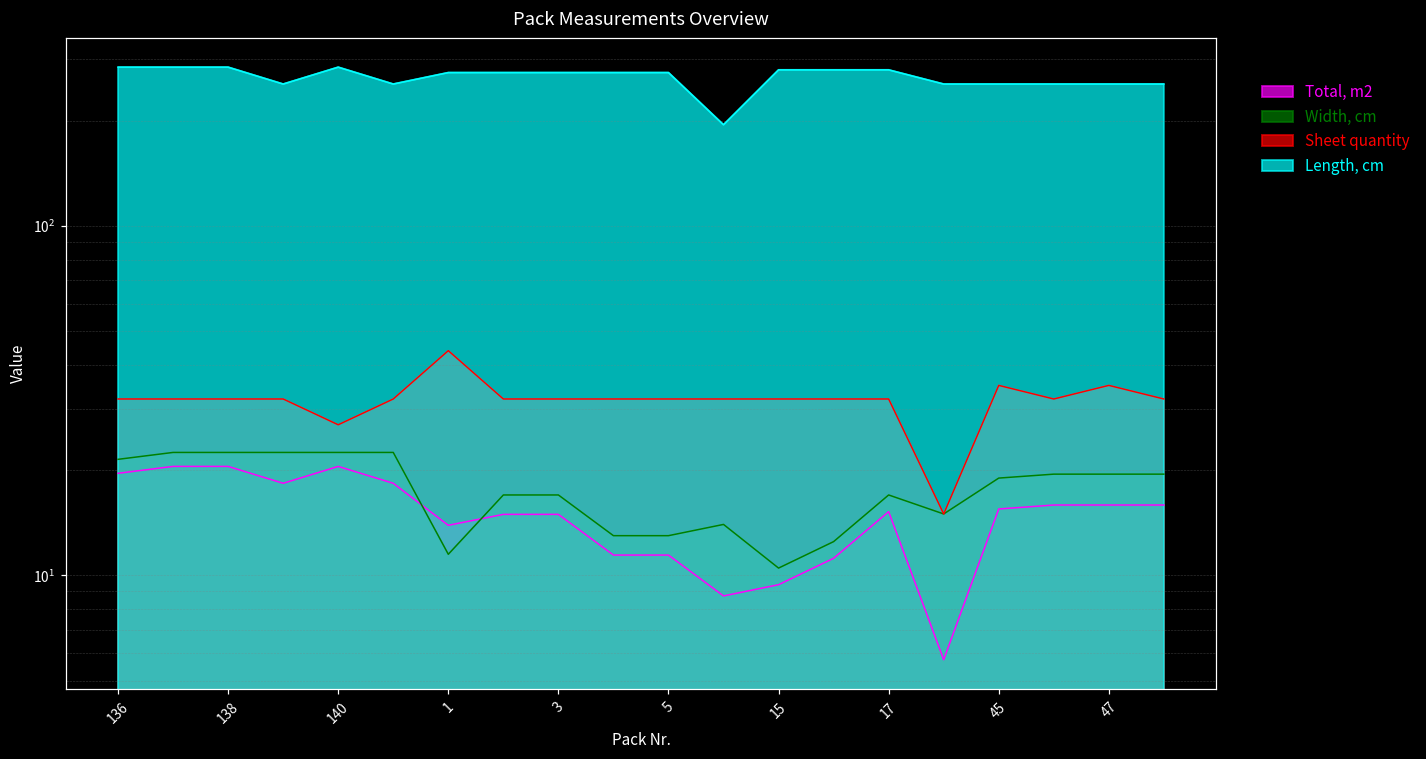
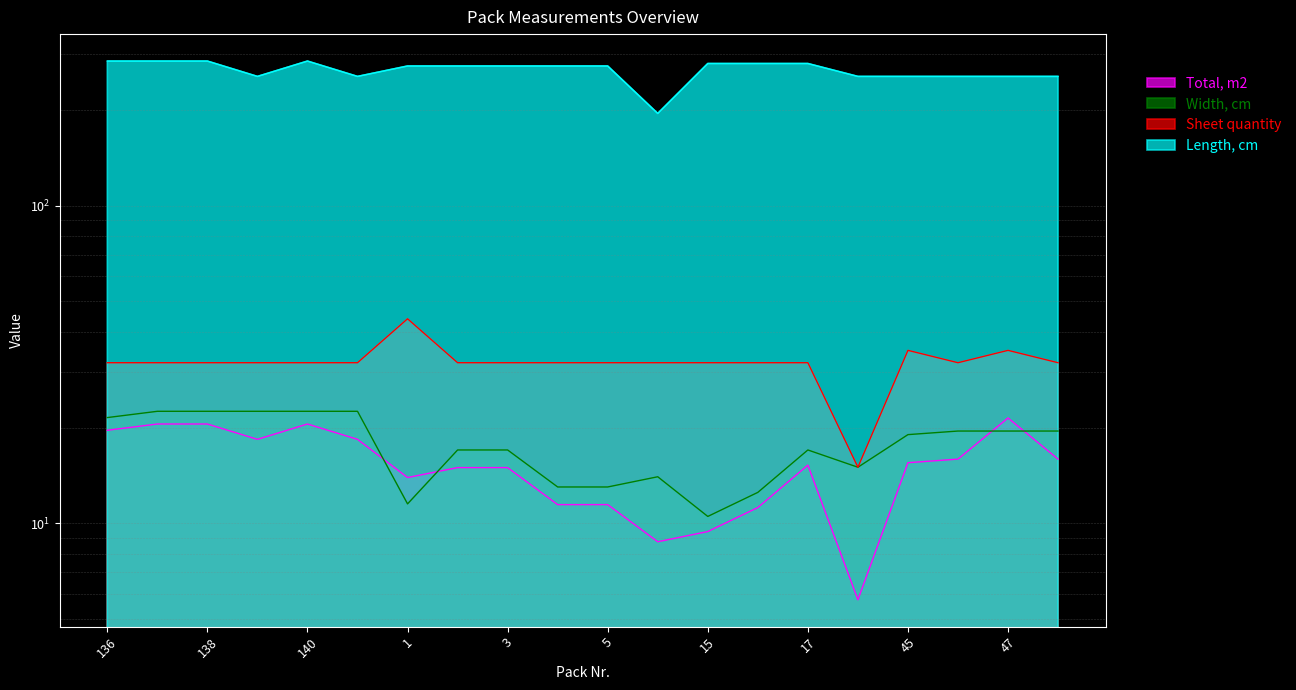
  {
    "Total, m2": {
      "136": 20,
      "138": 21,
      "140": 21,
      "45": 16,
-     "47": 16
+     "47": 21
    },
    "Width, cm": {
      "136": 22,
      "138": 23,
      "140": 23,
      "45": 19,
      "47": 20
    },
    "Sheet quantity": {
      "136": 32,
      "138": 32,
-     "140": 27,
+     "140": 32,
      "45": 35,
      "47": 35
    },
    "Length, cm": {
      "136": 290,
      "138": 290,
      "140": 290,
      "45": 260,
      "47": 260
    }
  }
